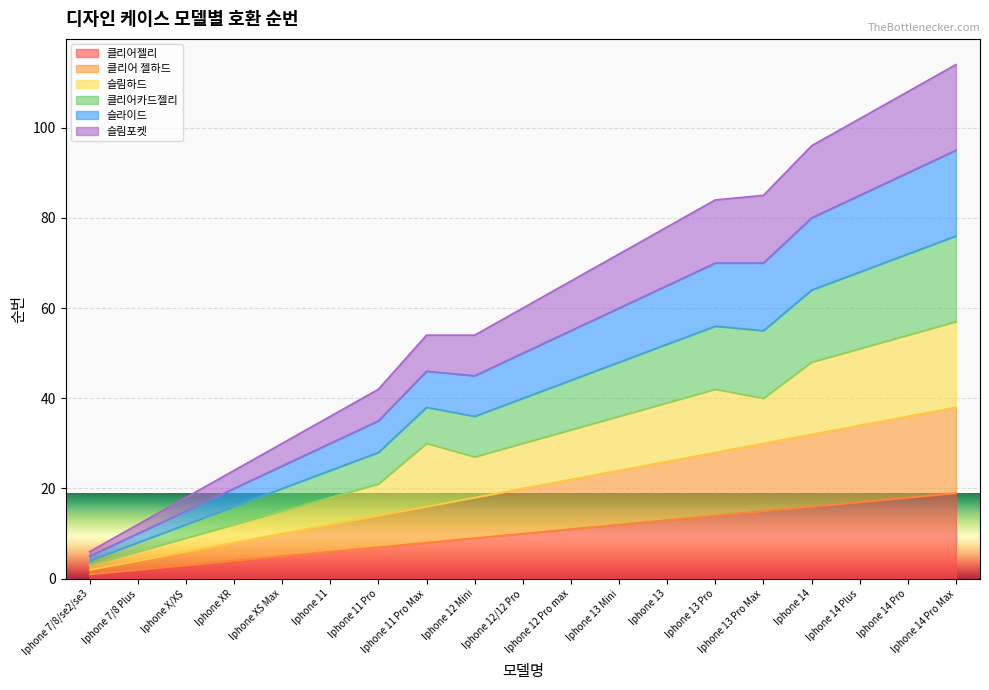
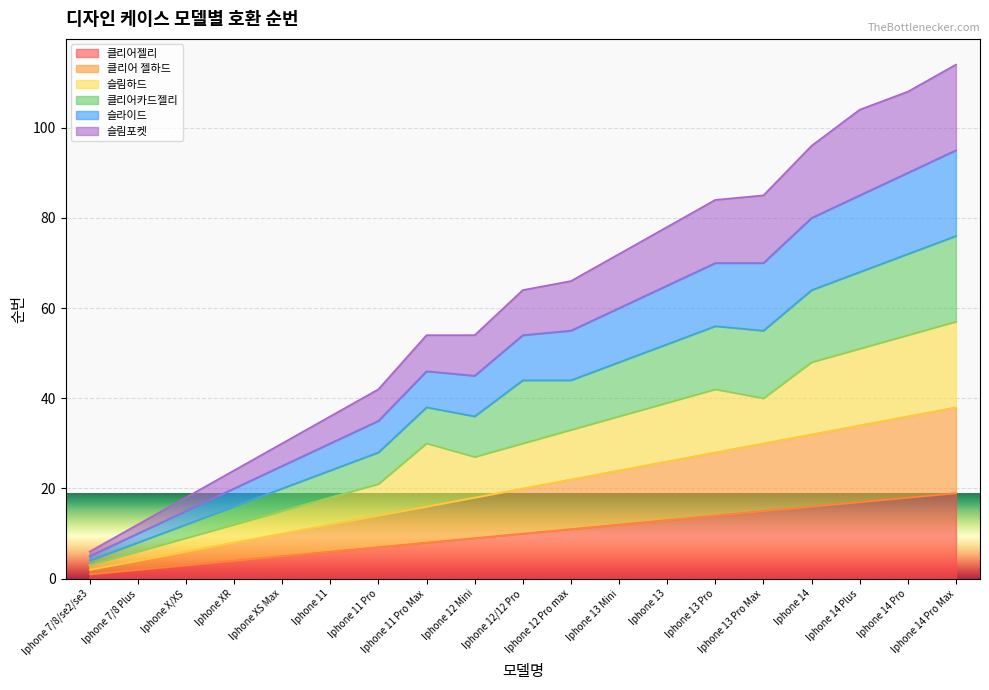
  {
    "클리어젤리": {
      "Iphone 7/8/se2/se3": 1,
      "Iphone 7/8 Plus": 2,
      "Iphone X/XS": 3,
      "Iphone XR": 4,
      "Iphone XS Max": 5,
      "Iphone 11": 6,
      "Iphone 11 Pro": 7,
      "Iphone 11 Pro Max": 8,
      "Iphone 12 Mini": 9,
      "Iphone 12/12 Pro": 10,
      "Iphone 12 Pro max": 11,
      "Iphone 13 Mini": 12,
      "Iphone 13": 13,
      "Iphone 13 Pro": 14,
      "Iphone 13 Pro Max": 15,
      "Iphone 14": 16,
      "Iphone 14 Plus": 17,
      "Iphone 14 Pro": 18,
      "Iphone 14 Pro Max": 19
    },
    "클리어 젤하드": {
      "Iphone 7/8/se2/se3": 1,
      "Iphone 7/8 Plus": 2,
      "Iphone X/XS": 3,
      "Iphone XR": 4,
      "Iphone XS Max": 5,
      "Iphone 11": 6,
      "Iphone 11 Pro": 7,
      "Iphone 11 Pro Max": 8,
      "Iphone 12 Mini": 9,
      "Iphone 12/12 Pro": 10,
      "Iphone 12 Pro max": 11,
      "Iphone 13 Mini": 12,
      "Iphone 13": 13,
      "Iphone 13 Pro": 14,
      "Iphone 13 Pro Max": 15,
      "Iphone 14": 16,
      "Iphone 14 Plus": 17,
      "Iphone 14 Pro": 18,
      "Iphone 14 Pro Max": 19
    },
    "슬림하드": {
      "Iphone 7/8/se2/se3": 1,
      "Iphone 7/8 Plus": 2,
      "Iphone X/XS": 3,
      "Iphone XR": 4,
      "Iphone XS Max": 5,
      "Iphone 11": 6,
      "Iphone 11 Pro": 7,
      "Iphone 11 Pro Max": 14,
      "Iphone 12 Mini": 9,
      "Iphone 12/12 Pro": 10,
      "Iphone 12 Pro max": 11,
      "Iphone 13 Mini": 12,
      "Iphone 13": 13,
      "Iphone 13 Pro": 14,
      "Iphone 13 Pro Max": 10,
      "Iphone 14": 16,
      "Iphone 14 Plus": 17,
      "Iphone 14 Pro": 18,
      "Iphone 14 Pro Max": 19
    },
    "클리어카드젤리": {
      "Iphone 7/8/se2/se3": 1,
      "Iphone 7/8 Plus": 2,
      "Iphone X/XS": 3,
      "Iphone XR": 4,
      "Iphone XS Max": 5,
      "Iphone 11": 6,
      "Iphone 11 Pro": 7,
      "Iphone 11 Pro Max": 8,
      "Iphone 12 Mini": 9,
-     "Iphone 12/12 Pro": 10,
+     "Iphone 12/12 Pro": 14,
      "Iphone 12 Pro max": 11,
      "Iphone 13 Mini": 12,
      "Iphone 13": 13,
      "Iphone 13 Pro": 14,
      "Iphone 13 Pro Max": 15,
      "Iphone 14": 16,
      "Iphone 14 Plus": 17,
      "Iphone 14 Pro": 18,
      "Iphone 14 Pro Max": 19
    },
    "슬라이드": {
      "Iphone 7/8/se2/se3": 1,
      "Iphone 7/8 Plus": 2,
      "Iphone X/XS": 3,
      "Iphone XR": 4,
      "Iphone XS Max": 5,
      "Iphone 11": 6,
      "Iphone 11 Pro": 7,
      "Iphone 11 Pro Max": 8,
      "Iphone 12 Mini": 9,
      "Iphone 12/12 Pro": 10,
      "Iphone 12 Pro max": 11,
      "Iphone 13 Mini": 12,
      "Iphone 13": 13,
      "Iphone 13 Pro": 14,
      "Iphone 13 Pro Max": 15,
      "Iphone 14": 16,
      "Iphone 14 Plus": 17,
      "Iphone 14 Pro": 18,
      "Iphone 14 Pro Max": 19
    },
    "슬림포켓": {
      "Iphone 7/8/se2/se3": 1,
      "Iphone 7/8 Plus": 2,
      "Iphone X/XS": 3,
      "Iphone XR": 4,
      "Iphone XS Max": 5,
      "Iphone 11": 6,
      "Iphone 11 Pro": 7,
      "Iphone 11 Pro Max": 8,
      "Iphone 12 Mini": 9,
      "Iphone 12/12 Pro": 10,
      "Iphone 12 Pro max": 11,
      "Iphone 13 Mini": 12,
      "Iphone 13": 13,
      "Iphone 13 Pro": 14,
      "Iphone 13 Pro Max": 15,
      "Iphone 14": 16,
-     "Iphone 14 Plus": 17,
+     "Iphone 14 Plus": 19,
      "Iphone 14 Pro": 18,
      "Iphone 14 Pro Max": 19
    }
  }
